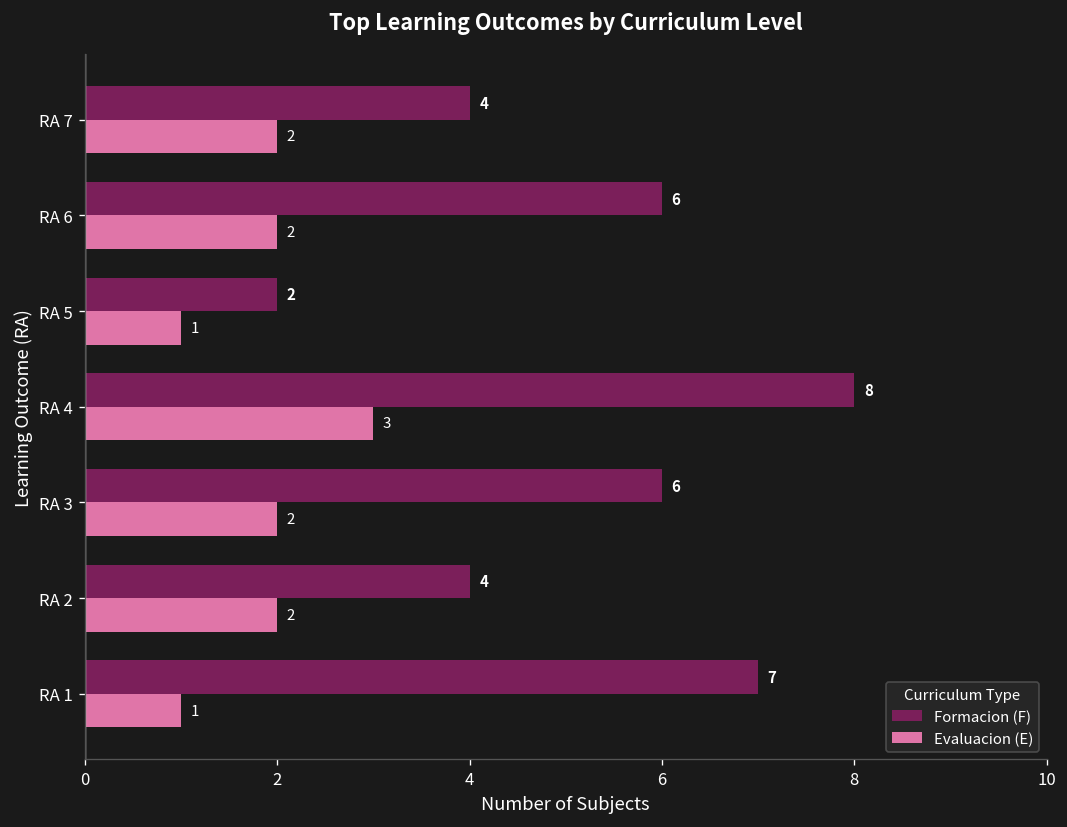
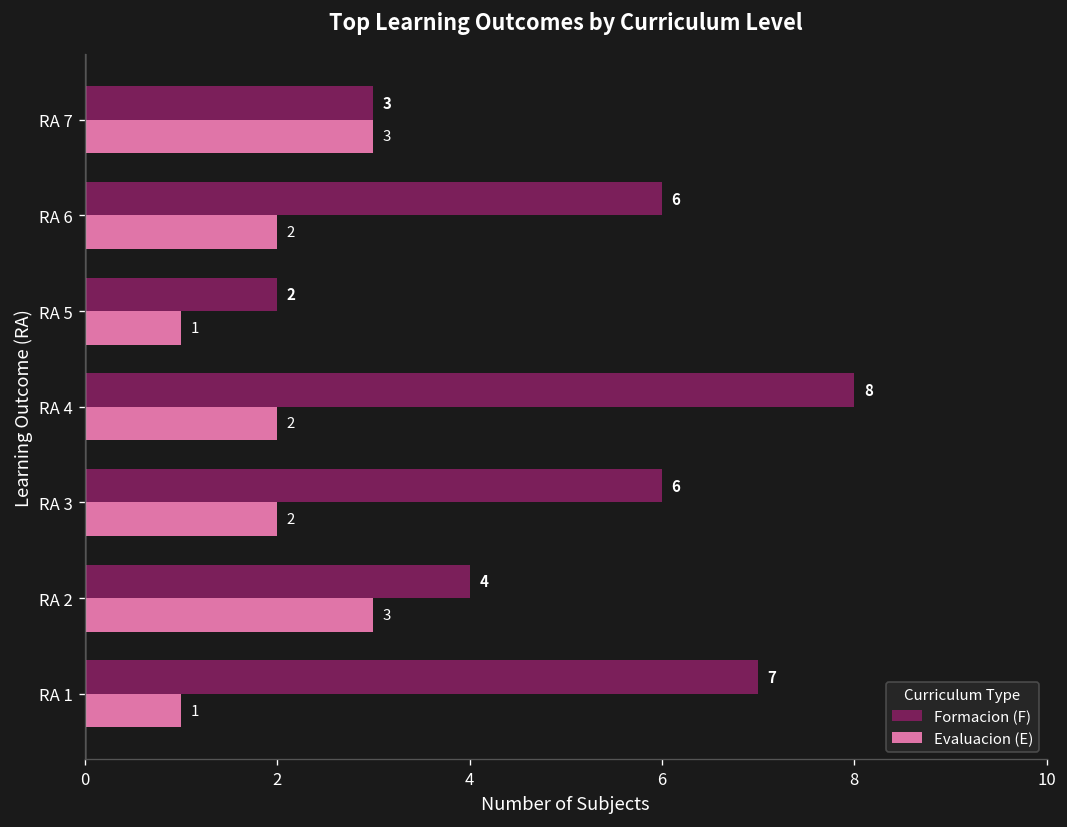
  {
    "Formacion (F)": {
-     "RA 7": 4,
+     "RA 7": 3,
      "RA 6": 6,
      "RA 5": 2,
      "RA 4": 8,
      "RA 3": 6,
      "RA 2": 4,
      "RA 1": 7
    },
    "Evaluacion (E)": {
-     "RA 7": 2,
+     "RA 7": 3,
      "RA 6": 2,
      "RA 5": 1,
-     "RA 4": 3,
+     "RA 4": 2,
      "RA 3": 2,
-     "RA 2": 2,
+     "RA 2": 3,
      "RA 1": 1
    }
  }
